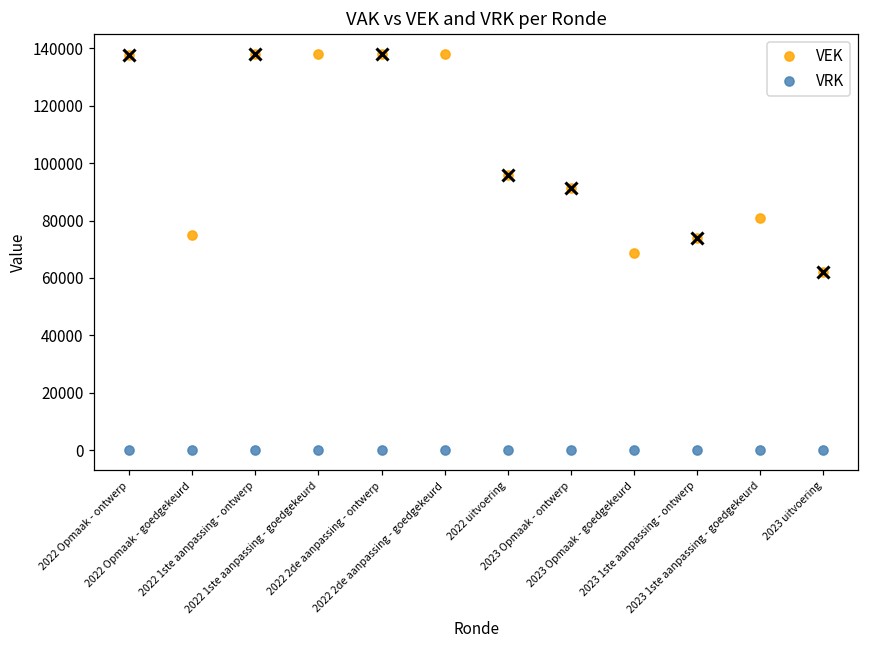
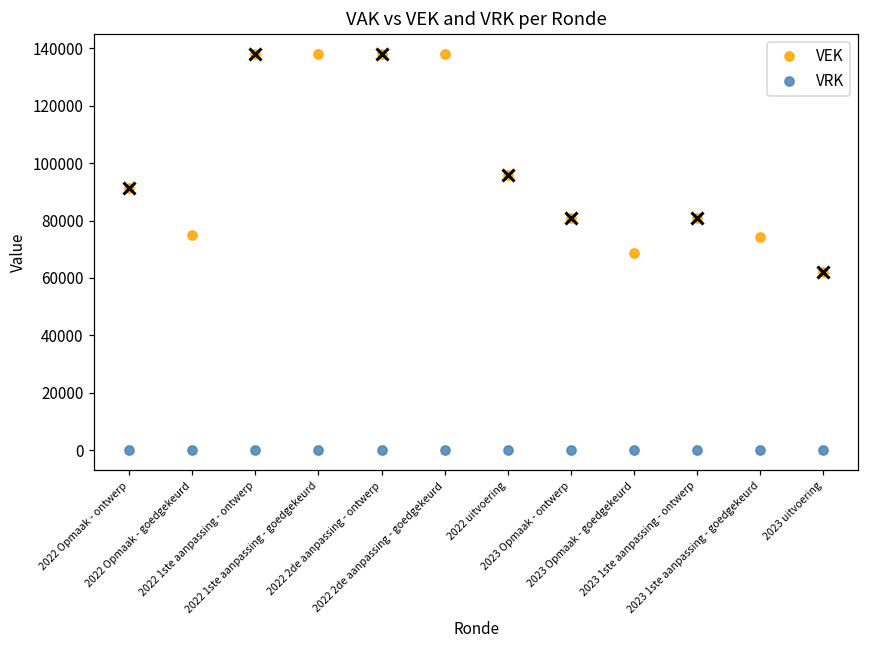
  {
    "VEK": {
-     "2022 Opmaak - ontwerp": 138000,
+     "2022 Opmaak - ontwerp": 91000,
      "2022 Opmaak - goedgekeurd": 75000,
      "2022 1ste aanpassing - goedgekeurd": 138000,
      "2022 2de aanpassing - goedgekeurd": 138000,
-     "2023 Opmaak - ontwerp": 91000,
+     "2023 Opmaak - ontwerp": 81000,
      "2023 Opmaak - goedgekeurd": 69000,
-     "2023 1ste aanpassing - ontwerp": 74000,
-     "2023 1ste aanpassing - goedgekeurd": 81000
+     "2023 1ste aanpassing - ontwerp": 81000,
+     "2023 1ste aanpassing - goedgekeurd": 74000
    },
    "VRK": {
      "2022 Opmaak - ontwerp": 0,
      "2022 Opmaak - goedgekeurd": 0,
      "2022 1ste aanpassing - ontwerp": 0,
      "2022 1ste aanpassing - goedgekeurd": 0,
      "2022 2de aanpassing - ontwerp": 0,
      "2022 2de aanpassing - goedgekeurd": 0,
      "2022 uitvoering": 0,
      "2023 Opmaak - ontwerp": 0,
      "2023 Opmaak - goedgekeurd": 0,
      "2023 1ste aanpassing - ontwerp": 0,
      "2023 1ste aanpassing - goedgekeurd": 0,
      "2023 uitvoering": 0
    }
  }
